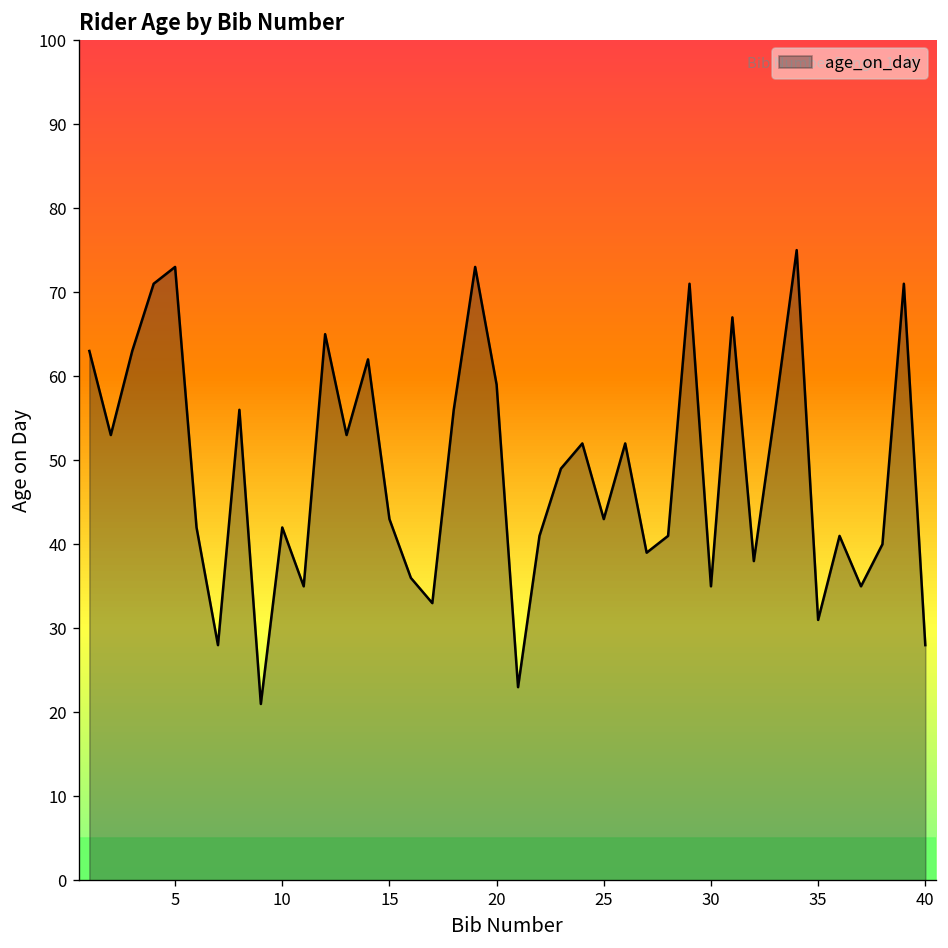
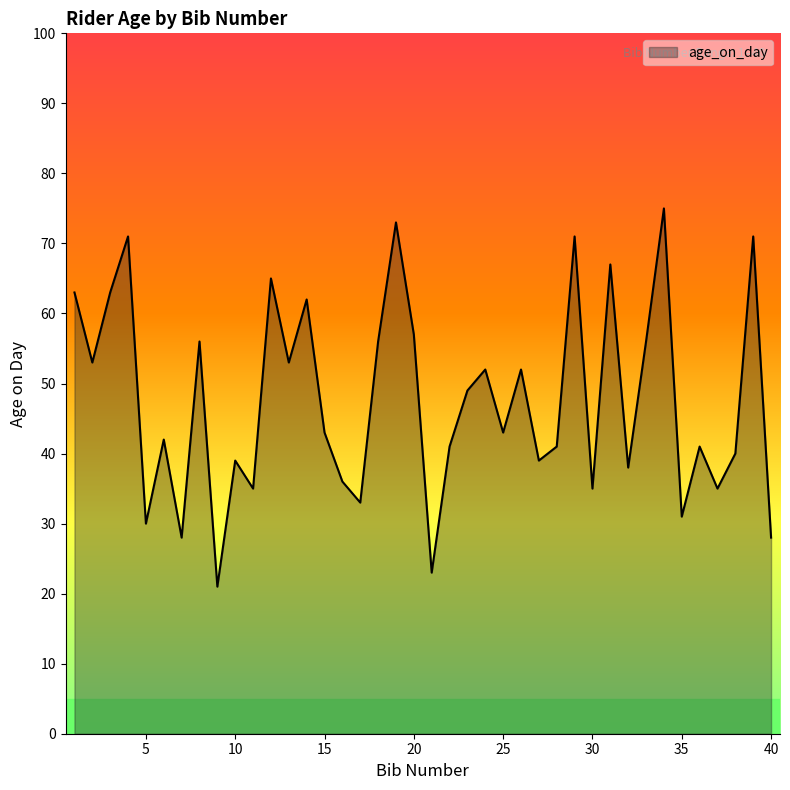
  {
-   "5": 73,
-   "10": 42,
+   "5": 30,
+   "10": 39,
    "15": 43,
-   "20": 59,
+   "20": 57,
    "25": 43,
    "30": 35,
    "35": 31,
    "40": 28
  }
